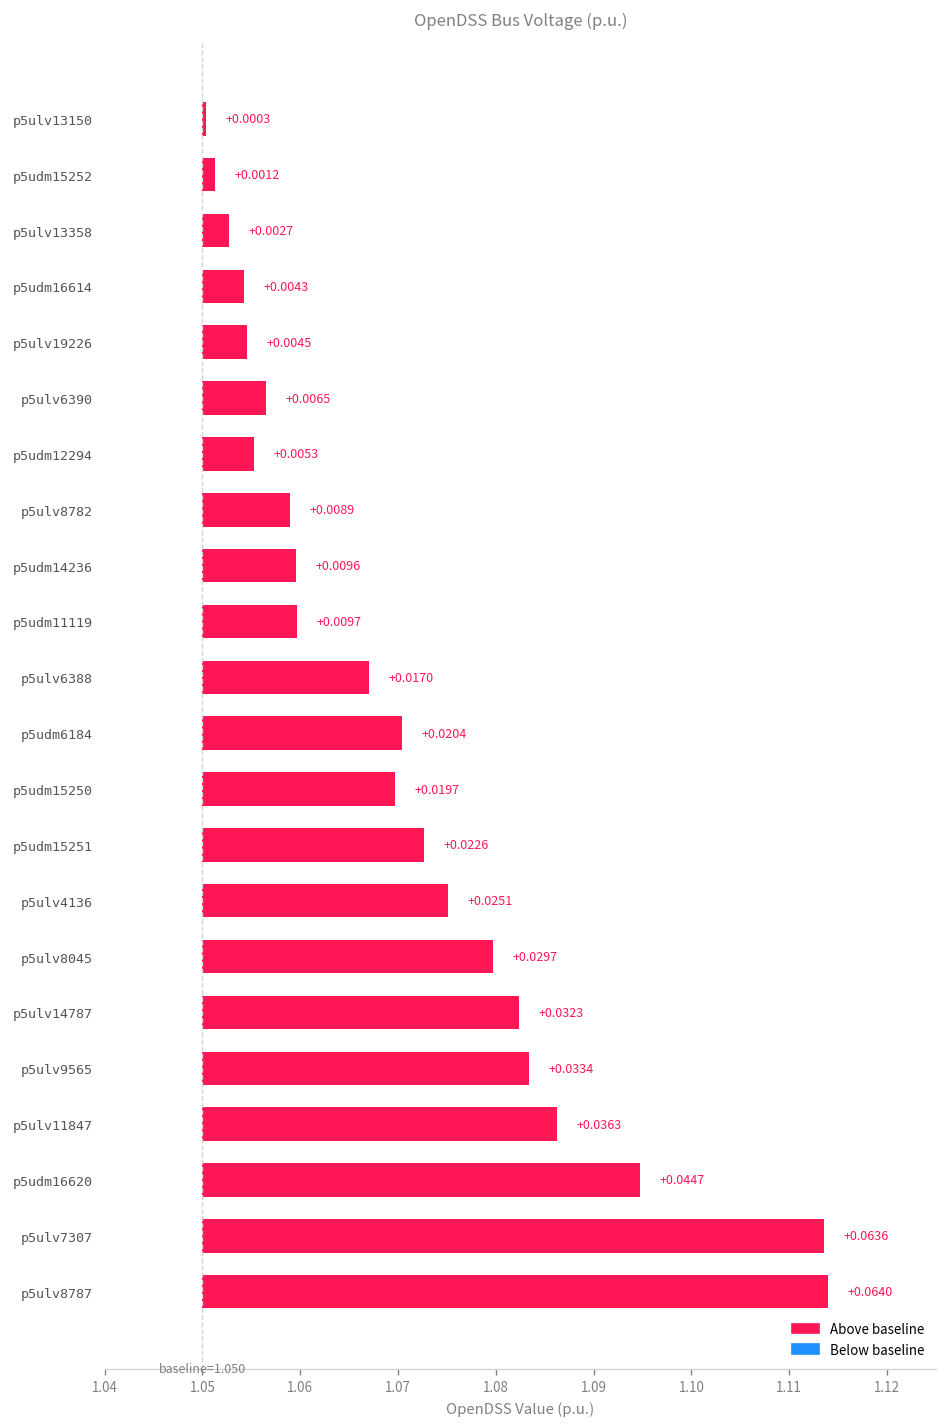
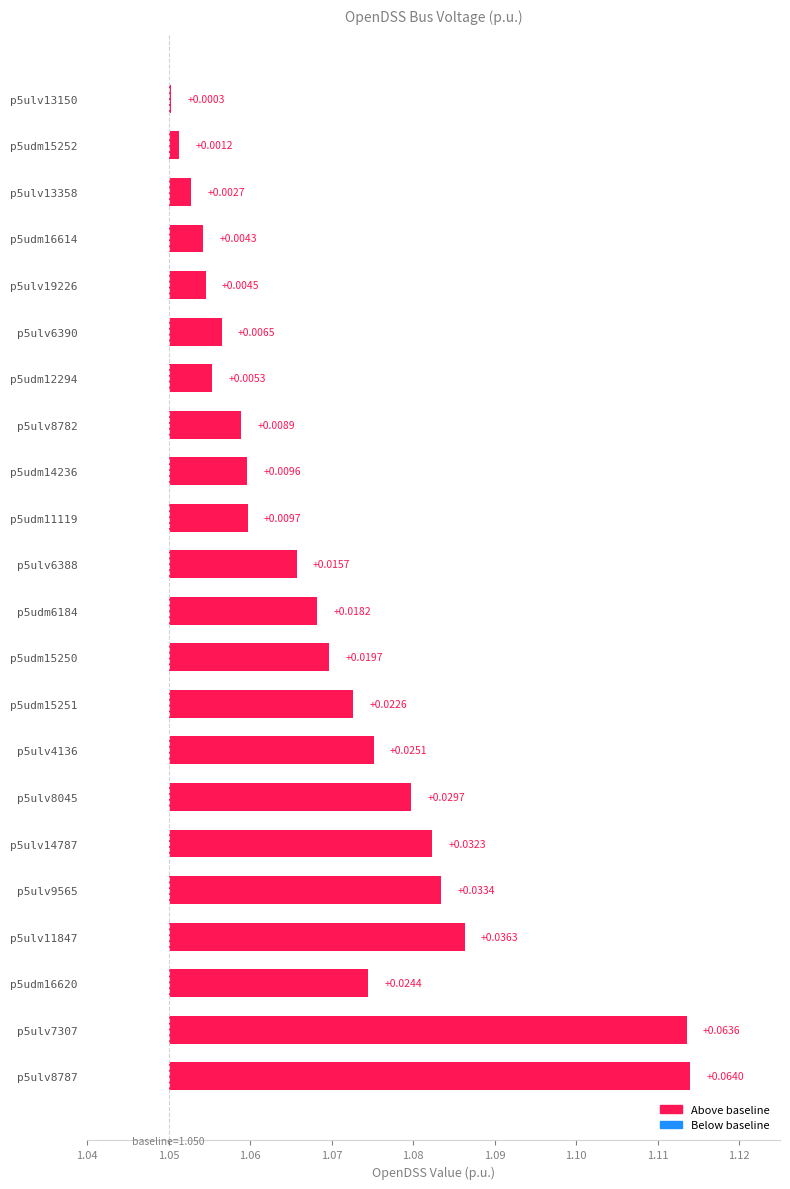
  {
    "p5ulv13150": "+0.0003",
    "p5udm15252": "+0.0012",
    "p5ulv13358": "+0.0027",
    "p5udm16614": "+0.0043",
    "p5ulv19226": "+0.0045",
    "p5ulv6390": "+0.0065",
    "p5udm12294": "+0.0053",
    "p5ulv8782": "+0.0089",
    "p5udm14236": "+0.0096",
    "p5udm11119": "+0.0097",
-   "p5ulv6388": "+0.0170",
-   "p5udm6184": "+0.0204",
+   "p5ulv6388": "+0.0157",
+   "p5udm6184": "+0.0182",
    "p5udm15250": "+0.0197",
    "p5udm15251": "+0.0226",
    "p5ulv4136": "+0.0251",
    "p5ulv8045": "+0.0297",
    "p5ulv14787": "+0.0323",
    "p5ulv9565": "+0.0334",
    "p5ulv11847": "+0.0363",
-   "p5udm16620": "+0.0447",
+   "p5udm16620": "+0.0244",
    "p5ulv7307": "+0.0636",
    "p5ulv8787": "+0.0640"
  }
